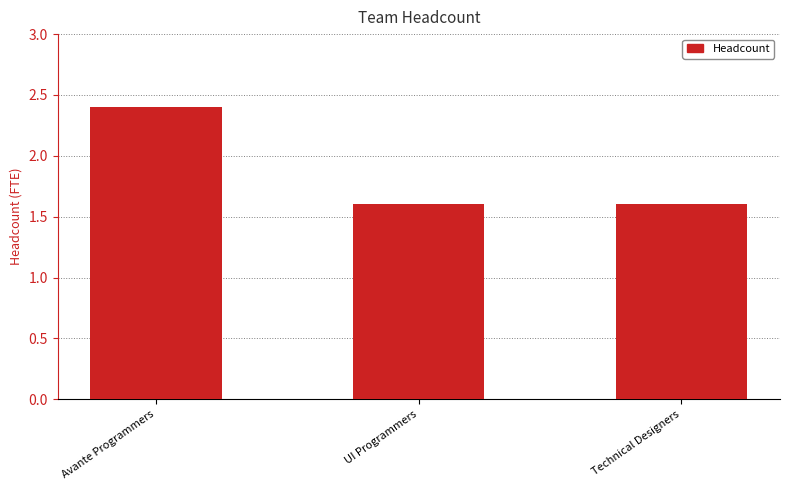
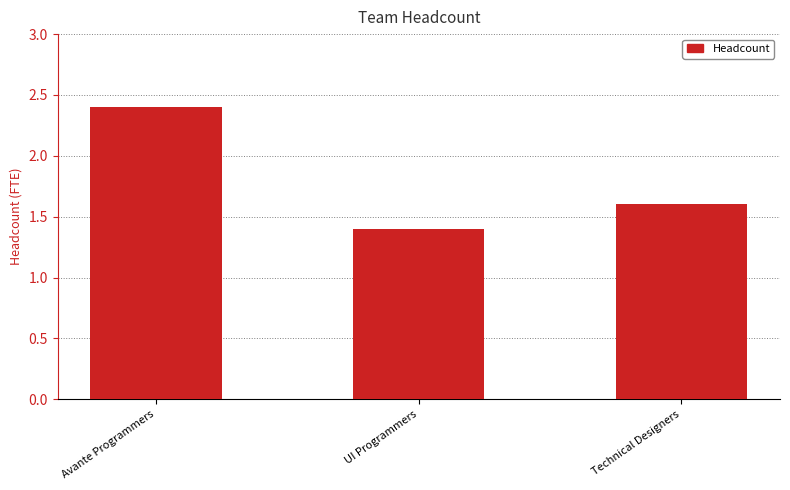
  {
    "Avante Programmers": 2.4,
-   "UI Programmers": 1.6,
+   "UI Programmers": 1.4,
    "Technical Designers": 1.6
  }
